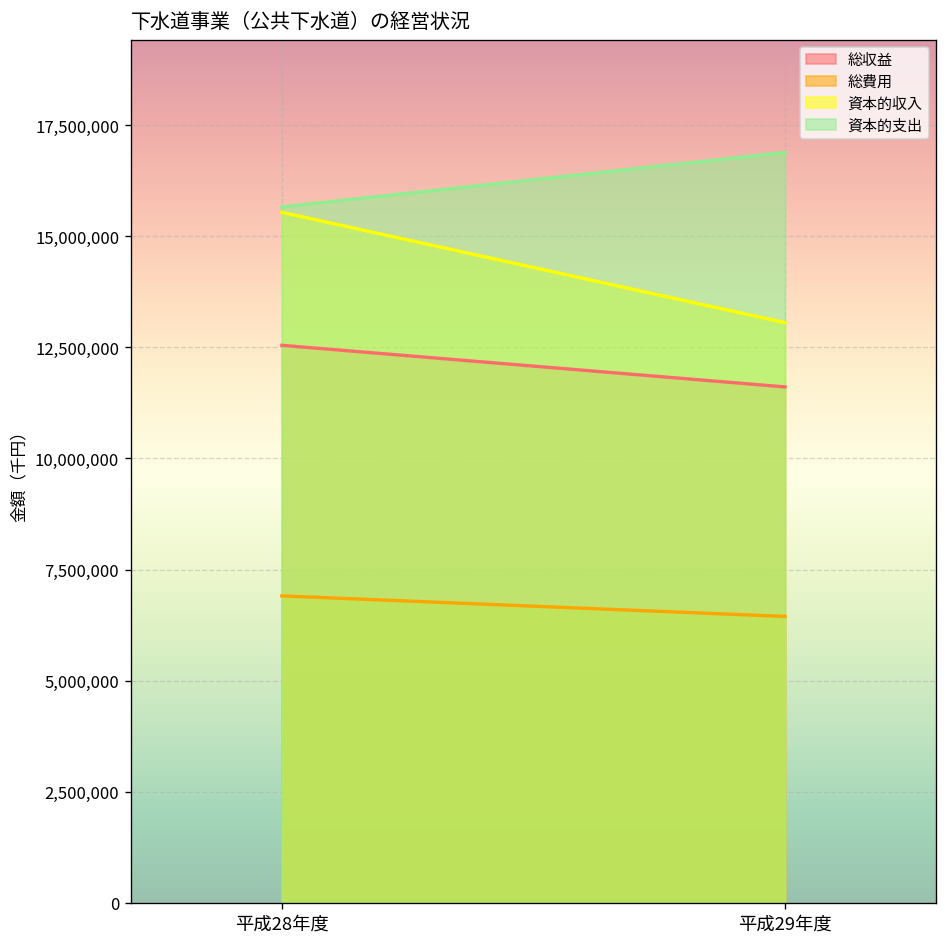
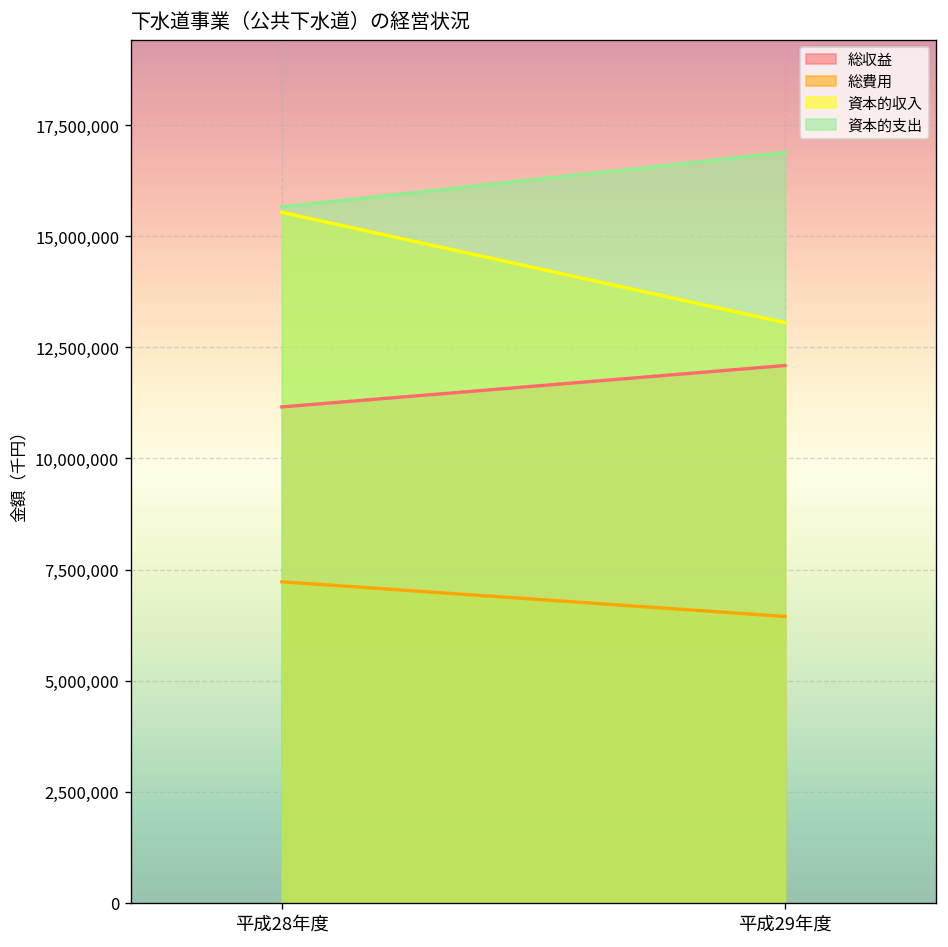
  {
    "総収益": {
-     "平成28年度": "12,500,000",
-     "平成29年度": "11,600,000"
+     "平成28年度": "11,200,000",
+     "平成29年度": "12,100,000"
    },
    "総費用": {
-     "平成28年度": "6,900,000",
+     "平成28年度": "7,200,000",
      "平成29年度": "6,400,000"
    },
    "資本的収入": {
      "平成28年度": "15,500,000",
      "平成29年度": "13,100,000"
    },
    "資本的支出": {
      "平成28年度": "15,700,000",
      "平成29年度": "16,900,000"
    }
  }
